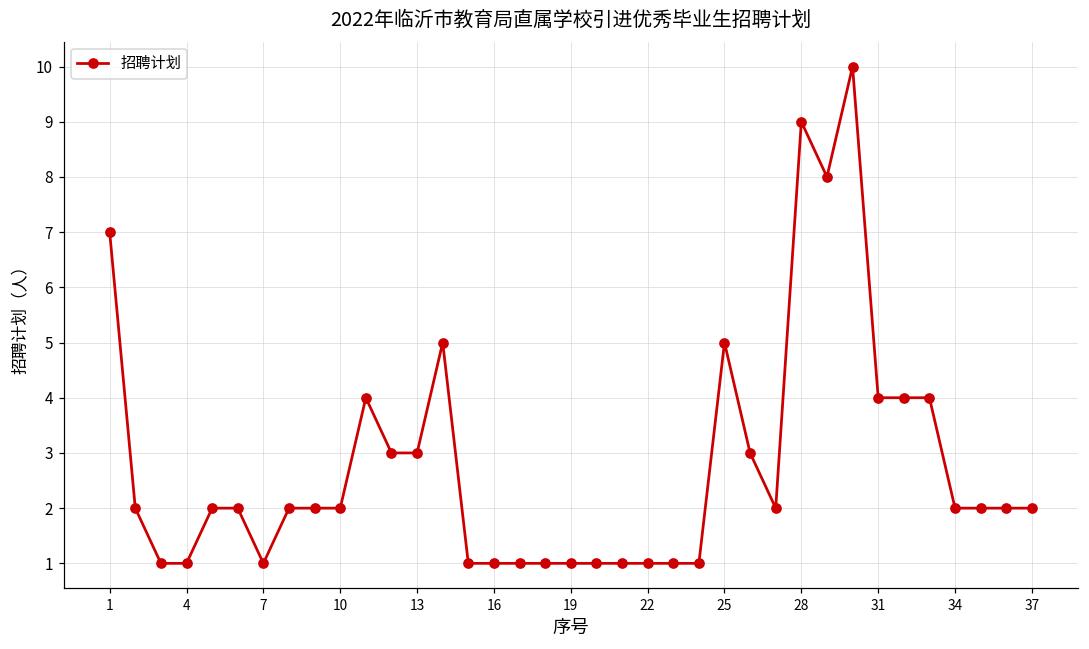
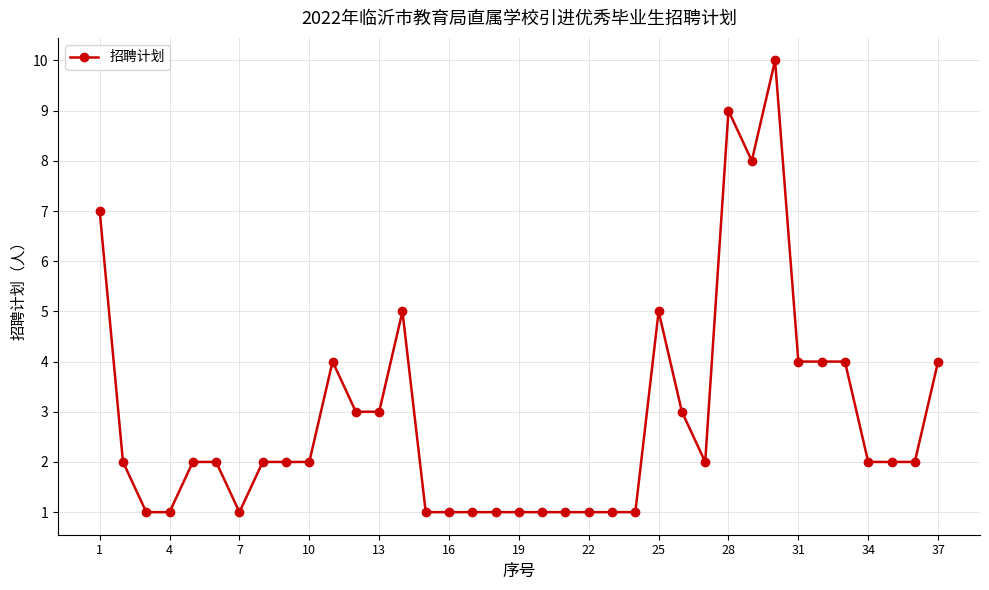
  {
    "1": 7,
    "4": 1,
    "7": 1,
    "10": 2,
    "13": 3,
    "16": 1,
    "19": 1,
    "22": 1,
    "25": 5,
    "28": 9,
    "31": 4,
    "34": 2,
-   "37": 2
+   "37": 4
  }
